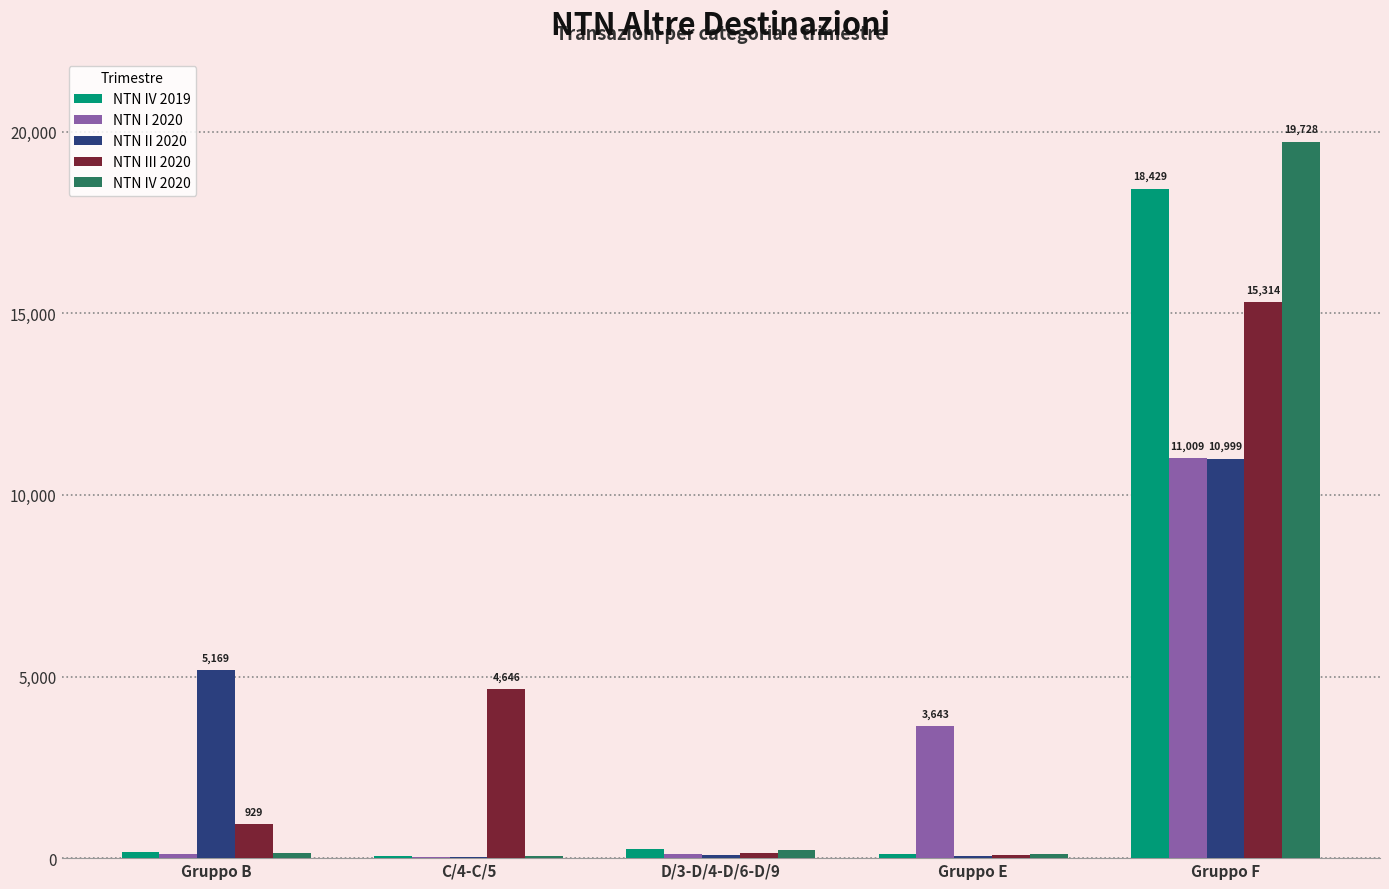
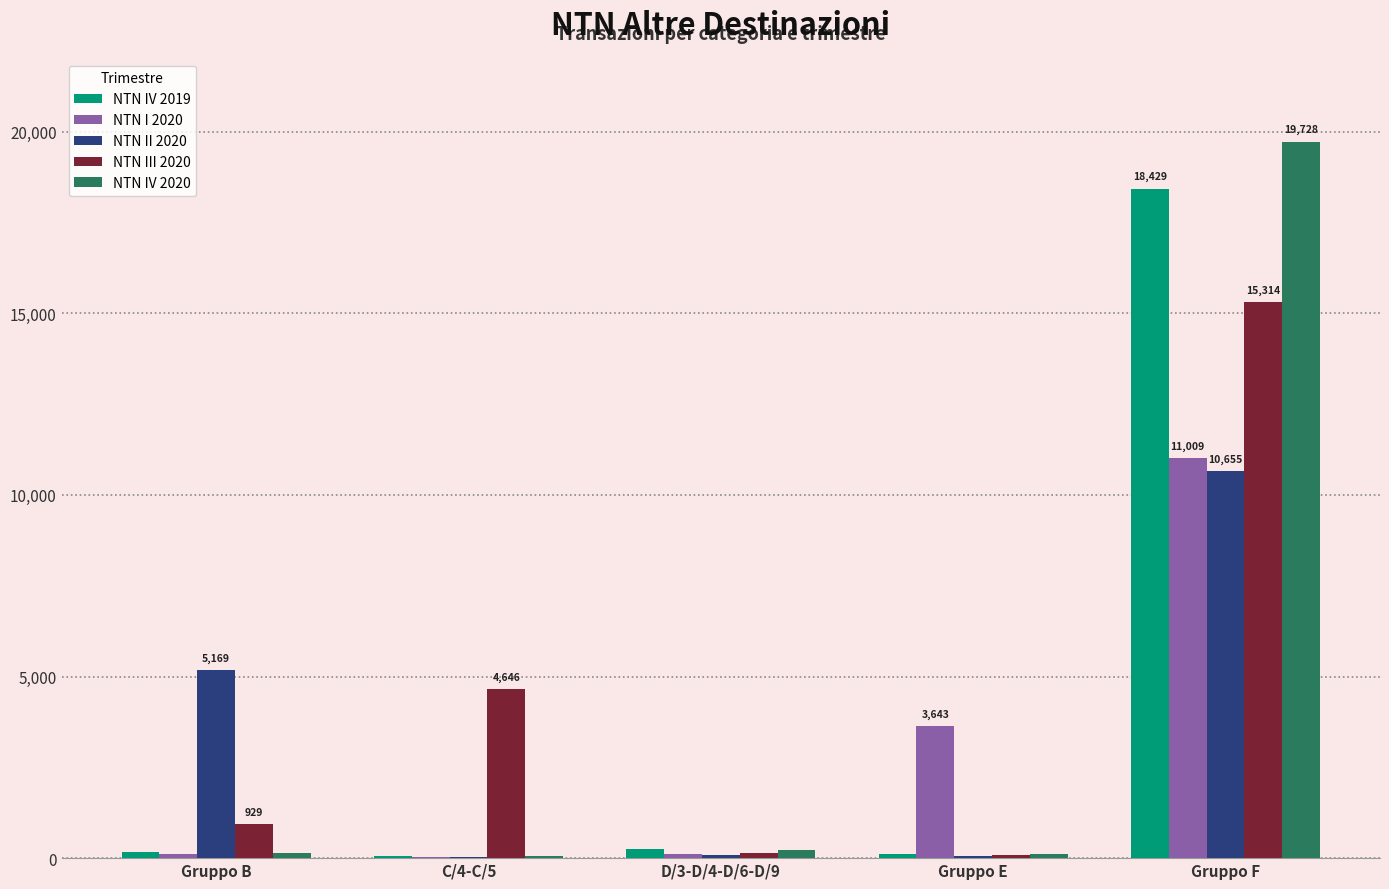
  {
    "NTN I 2020": {
      "Gruppo E": "3,643",
      "Gruppo F": "11,009"
    },
    "NTN II 2020": {
      "Gruppo B": "5,169",
-     "Gruppo F": "10,999"
+     "Gruppo F": "10,655"
    },
    "NTN III 2020": {
      "Gruppo B": "929",
      "C/4-C/5": "4,646",
      "Gruppo F": "15,314"
    }
  }
